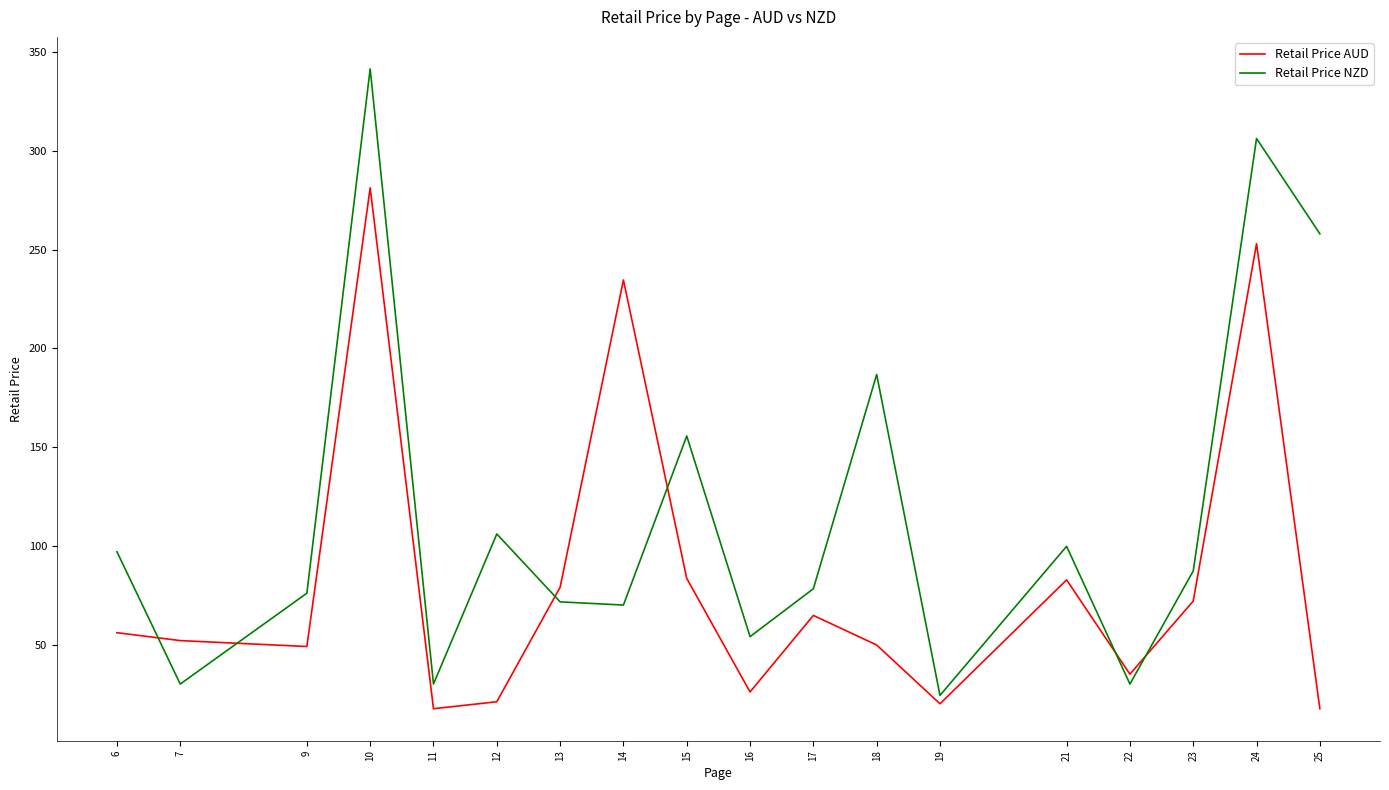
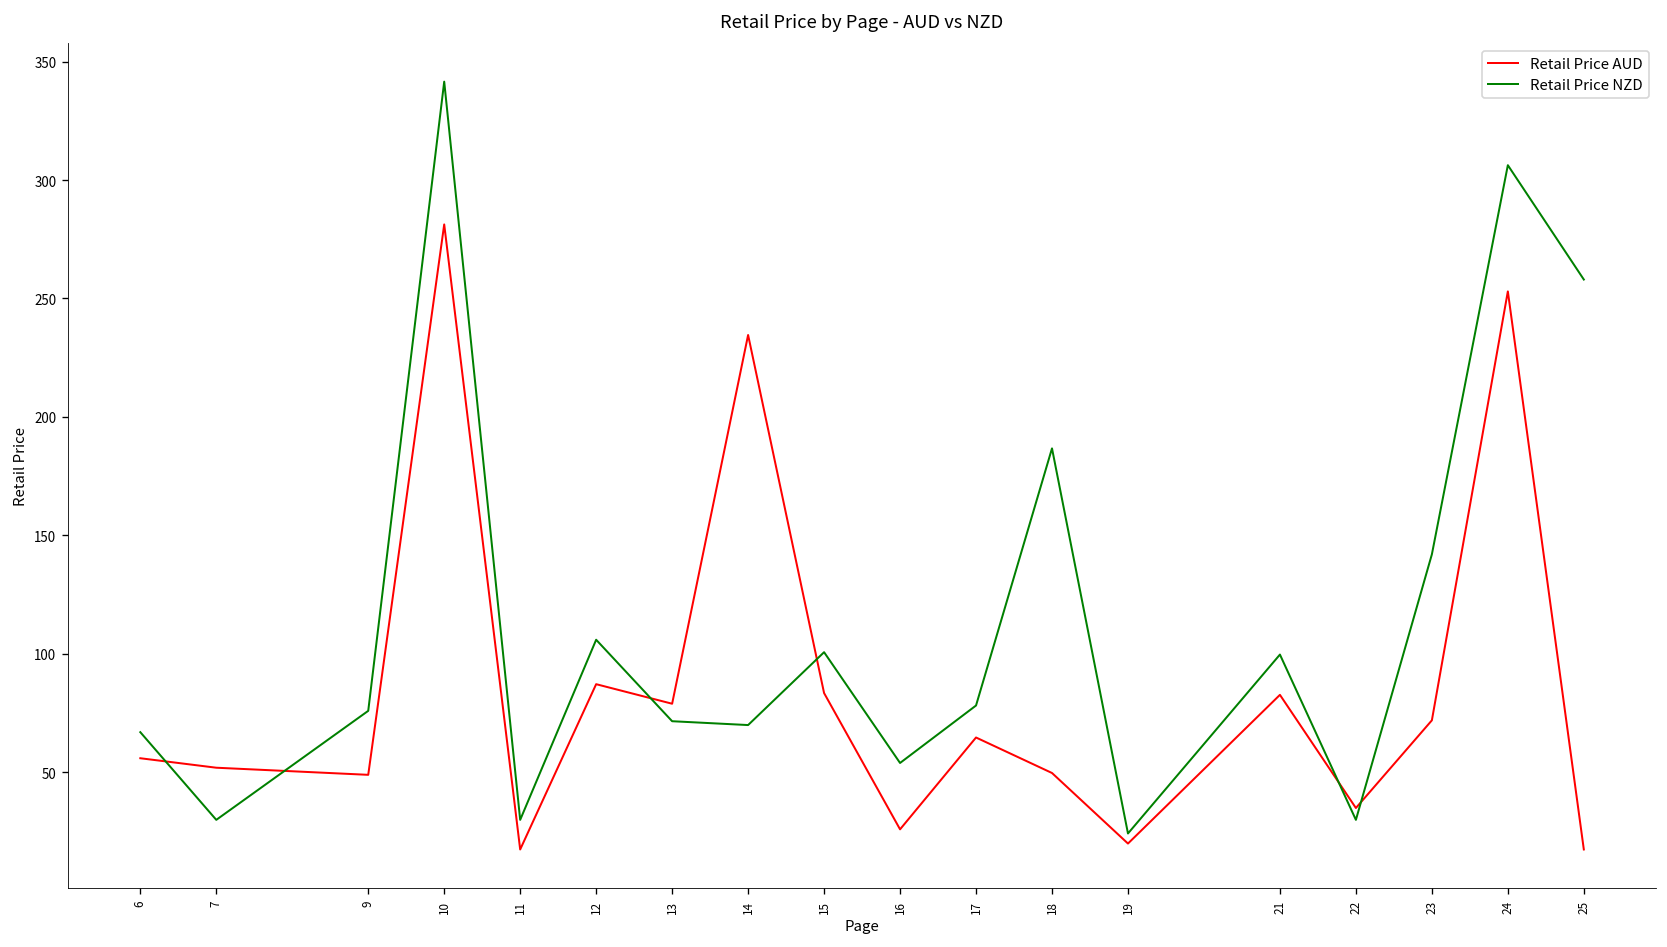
  {
    "Retail Price AUD": {
      "6": 56,
      "7": 52,
      "9": 49,
      "10": 281,
      "11": 18,
-     "12": 21,
+     "12": 87,
      "13": 79,
      "14": 235,
      "15": 84,
      "16": 26,
      "17": 65,
      "18": 50,
      "19": 20,
      "21": 83,
      "22": 35,
      "23": 72,
      "24": 253,
      "25": 18
    },
    "Retail Price NZD": {
-     "6": 97,
+     "6": 67,
      "7": 30,
      "9": 76,
      "10": 342,
      "11": 30,
      "12": 106,
      "13": 72,
      "14": 70,
-     "15": 156,
+     "15": 101,
      "16": 54,
      "17": 78,
      "18": 187,
      "19": 24,
      "21": 100,
      "22": 30,
-     "23": 87,
+     "23": 142,
      "24": 306,
      "25": 258
    }
  }
